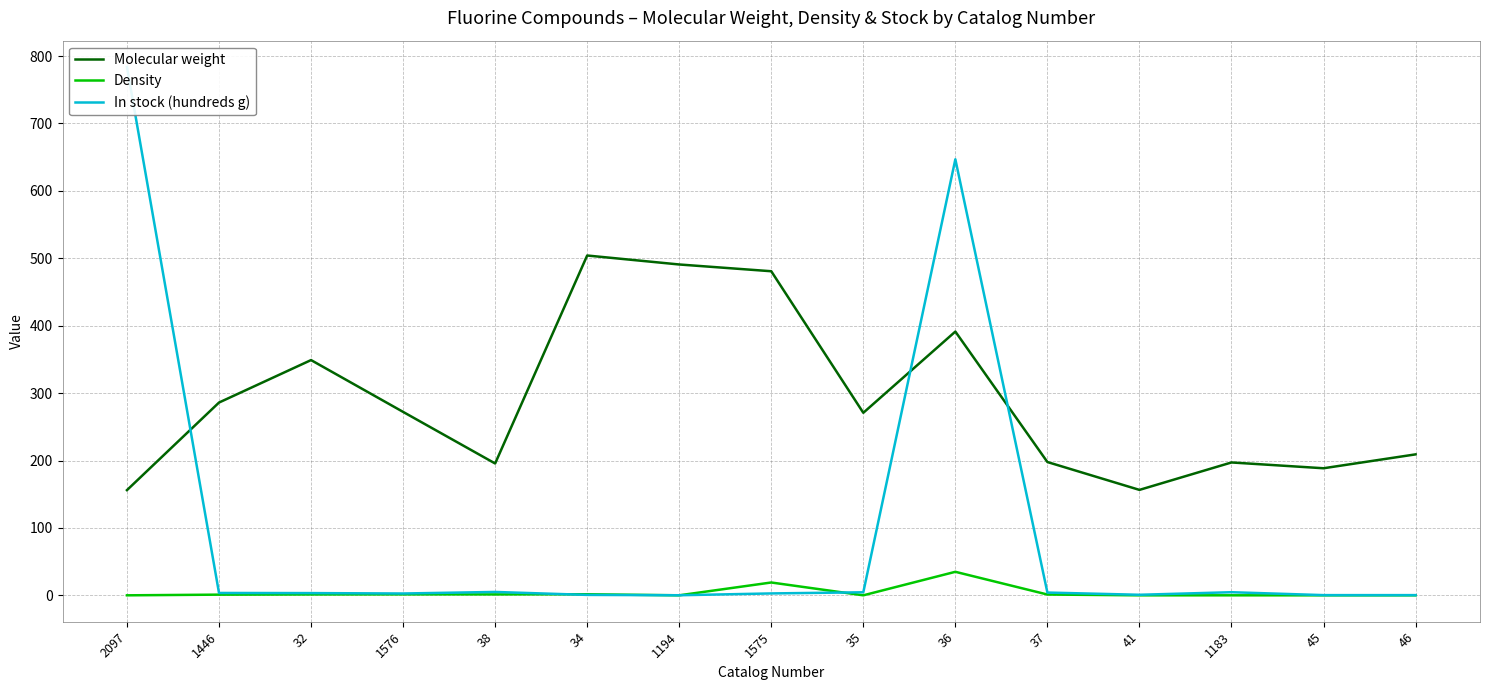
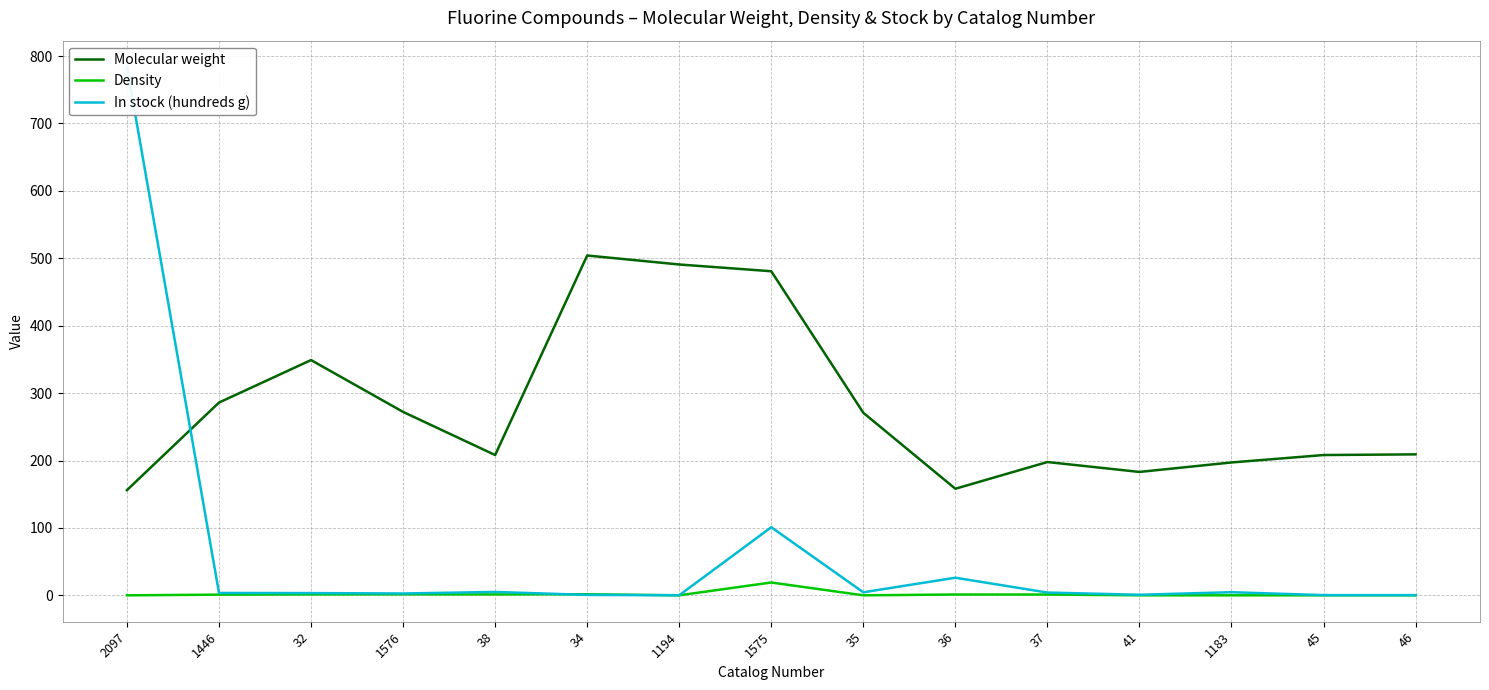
  {
    "Molecular weight": {
      "2097": 160,
      "1446": 290,
      "32": 350,
      "1576": 270,
-     "38": 200,
+     "38": 210,
      "34": 500,
      "1194": 490,
      "1575": 480,
      "35": 270,
-     "36": 390,
+     "36": 160,
      "37": 200,
-     "41": 160,
+     "41": 180,
      "1183": 200,
-     "45": 190,
+     "45": 210,
      "46": 210
    },
    "Density": {
      "2097": 0,
      "1575": 20,
      "35": 0,
-     "36": 30,
+     "36": 0,
      "1183": 0
    },
    "In stock (hundreds g)": {
-     "1575": 0,
+     "1575": 100,
      "35": 0,
-     "36": 650,
+     "36": 30,
      "1183": 0
    }
  }
